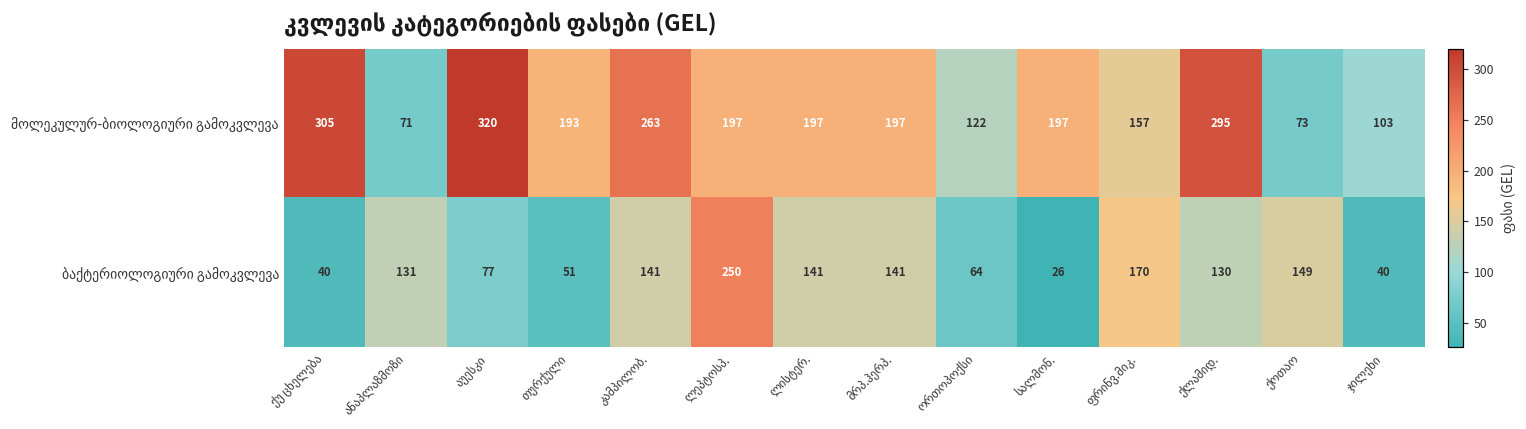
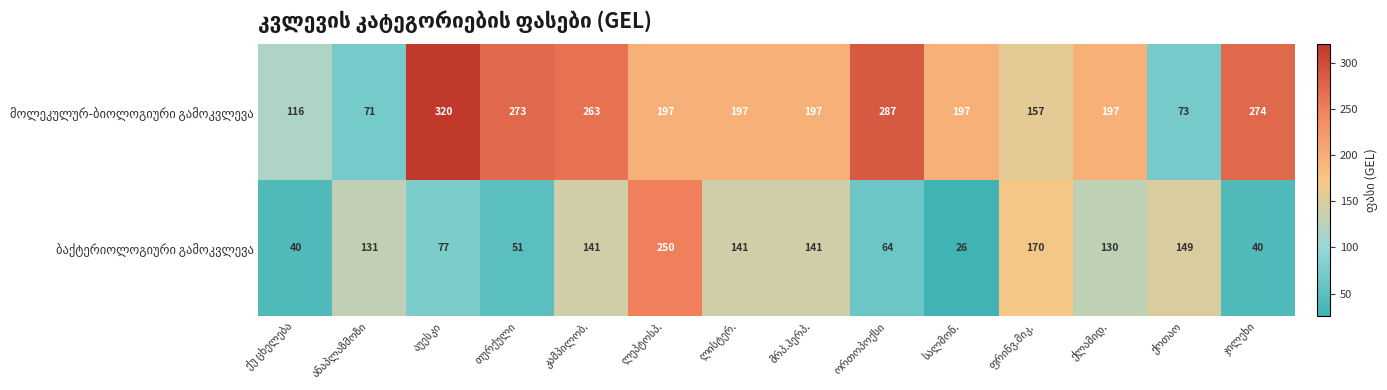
  {
    "მოლეკულურ-ბიოლოგიური გამოკვლევა": {
-     "ქუ ცხელება": 305,
+     "ქუ ცხელება": 116,
      "ანაპლაზმოზი": 71,
      "აუესკი": 320,
-     "თურქული": 193,
+     "თურქული": 273,
      "კამპილობ.": 263,
      "ლეპტოსპ.": 197,
      "ლისტერ.": 197,
      "მრპ.ჰერპ.": 197,
-     "ორთოპოქსი": 122,
+     "ორთოპოქსი": 287,
      "სალმონ.": 197,
      "ფრინვ.მიკ.": 157,
-     "ქლამიდ.": 295,
+     "ქლამიდ.": 197,
      "ქოთაო": 73,
-     "ჯილეხი": 103
+     "ჯილეხი": 274
    },
    "ბაქტერიოლოგიური გამოკვლევა": {
      "ქუ ცხელება": 40,
      "ანაპლაზმოზი": 131,
      "აუესკი": 77,
      "თურქული": 51,
      "კამპილობ.": 141,
      "ლეპტოსპ.": 250,
      "ლისტერ.": 141,
      "მრპ.ჰერპ.": 141,
      "ორთოპოქსი": 64,
      "სალმონ.": 26,
      "ფრინვ.მიკ.": 170,
      "ქლამიდ.": 130,
      "ქოთაო": 149,
      "ჯილეხი": 40
    }
  }
